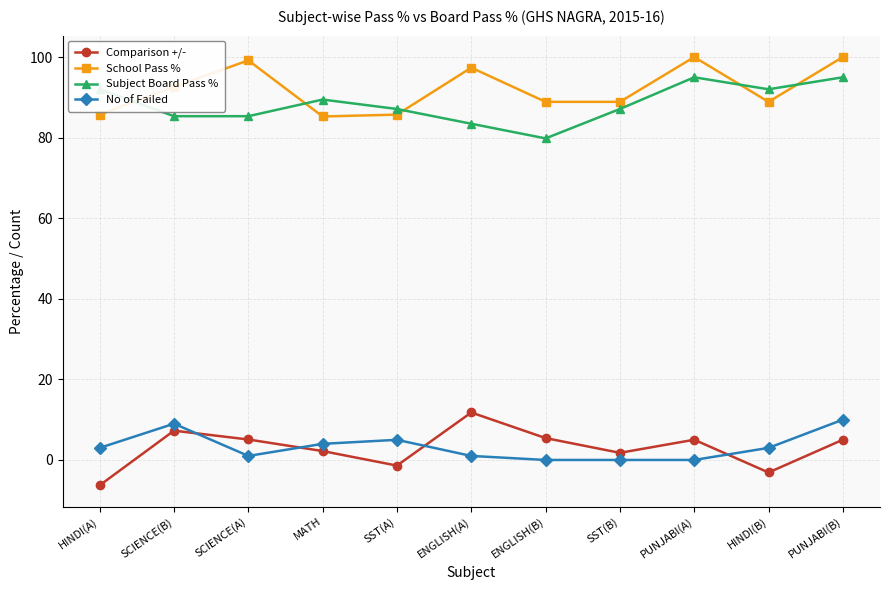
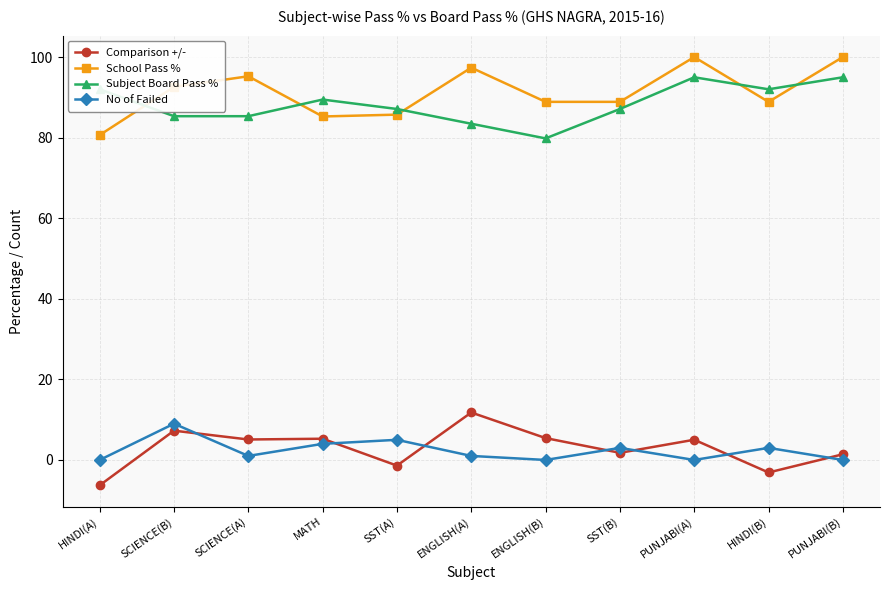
  {
    "Comparison +/-": {
      "HINDI(A)": -6,
      "SCIENCE(B)": 7,
      "SCIENCE(A)": 5,
-     "MATH": 2,
+     "MATH": 5,
      "SST(A)": -1,
      "ENGLISH(A)": 12,
      "ENGLISH(B)": 5,
      "SST(B)": 2,
      "PUNJABI(A)": 5,
      "HINDI(B)": -3,
-     "PUNJABI(B)": 5
+     "PUNJABI(B)": 1
    },
    "School Pass %": {
-     "HINDI(A)": 86,
-     "SCIENCE(A)": 99,
+     "HINDI(A)": 81,
+     "SCIENCE(A)": 95,
      "MATH": 85,
      "SST(A)": 86,
      "ENGLISH(A)": 97,
      "ENGLISH(B)": 89,
      "SST(B)": 89,
      "PUNJABI(A)": 100,
      "HINDI(B)": 89,
      "PUNJABI(B)": 100
    },
    "Subject Board Pass %": {
      "SCIENCE(B)": 85,
      "SCIENCE(A)": 85,
      "MATH": 89,
      "SST(A)": 87,
      "ENGLISH(A)": 83,
      "ENGLISH(B)": 80,
      "SST(B)": 87,
      "PUNJABI(A)": 95,
      "HINDI(B)": 92,
      "PUNJABI(B)": 95
    },
    "No of Failed": {
-     "HINDI(A)": 3,
+     "HINDI(A)": 0,
      "SCIENCE(B)": 9,
      "SCIENCE(A)": 1,
      "MATH": 4,
      "SST(A)": 5,
      "ENGLISH(A)": 1,
      "ENGLISH(B)": 0,
-     "SST(B)": 0,
+     "SST(B)": 3,
      "PUNJABI(A)": 0,
      "HINDI(B)": 3,
-     "PUNJABI(B)": 10
+     "PUNJABI(B)": 0
    }
  }
